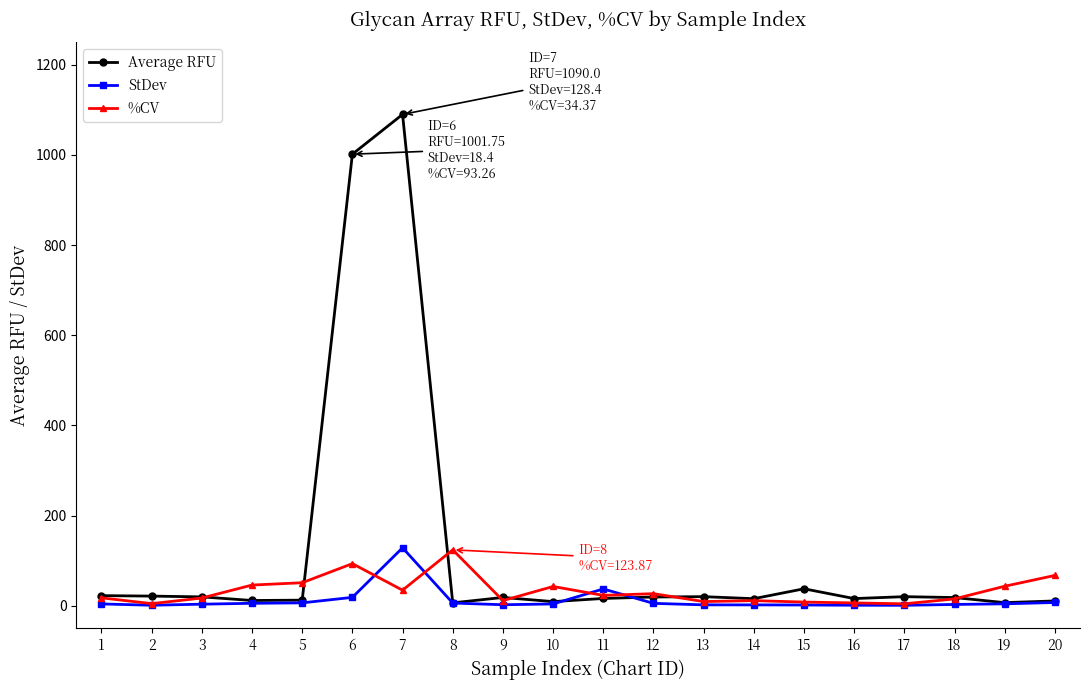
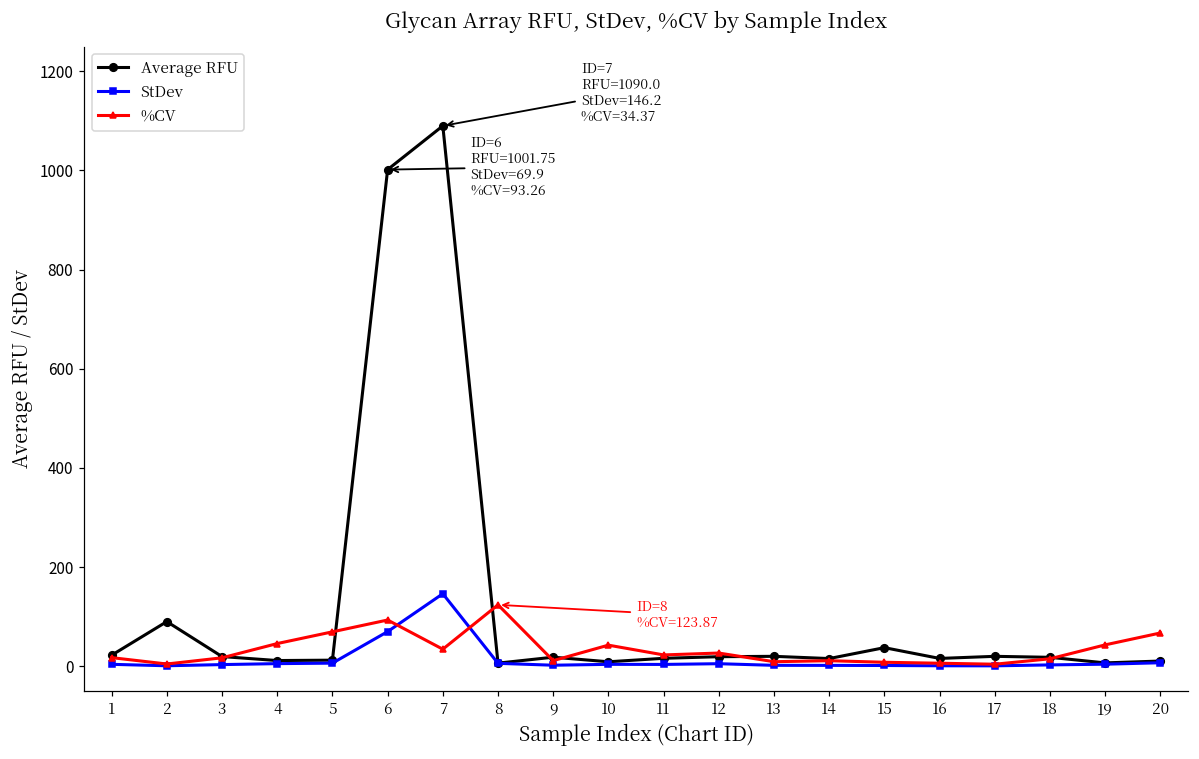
  {
    "Average RFU": {
-     "2": "20",
+     "2": "90",
      "4": "10",
      "5": "10",
      "9": "20",
      "11": "20",
      "12": "20",
      "13": "20",
      "15": "40",
      "16": "20",
      "17": "20"
    },
    "StDev": {
-     "6": "18.4 %",
-     "7": "128.4 %",
-     "11": "40"
+     "6": "69.9 %",
+     "7": "146.2 %",
+     "11": "0"
    },
    "%CV": {
      "4": "50",
-     "5": "50",
+     "5": "70",
      "6": "90",
      "7": "30",
      "9": "10",
      "10": "40",
      "11": "20",
      "12": "30",
      "13": "10",
      "15": "10",
      "19": "40",
      "20": "70"
    }
  }
